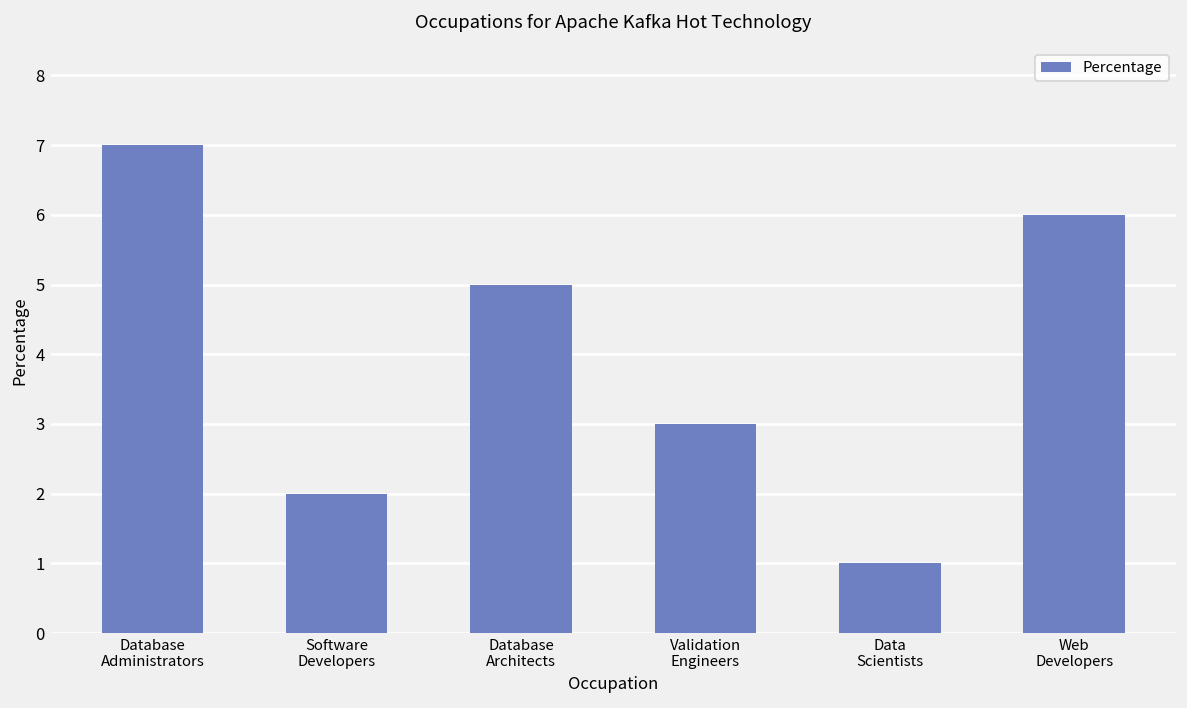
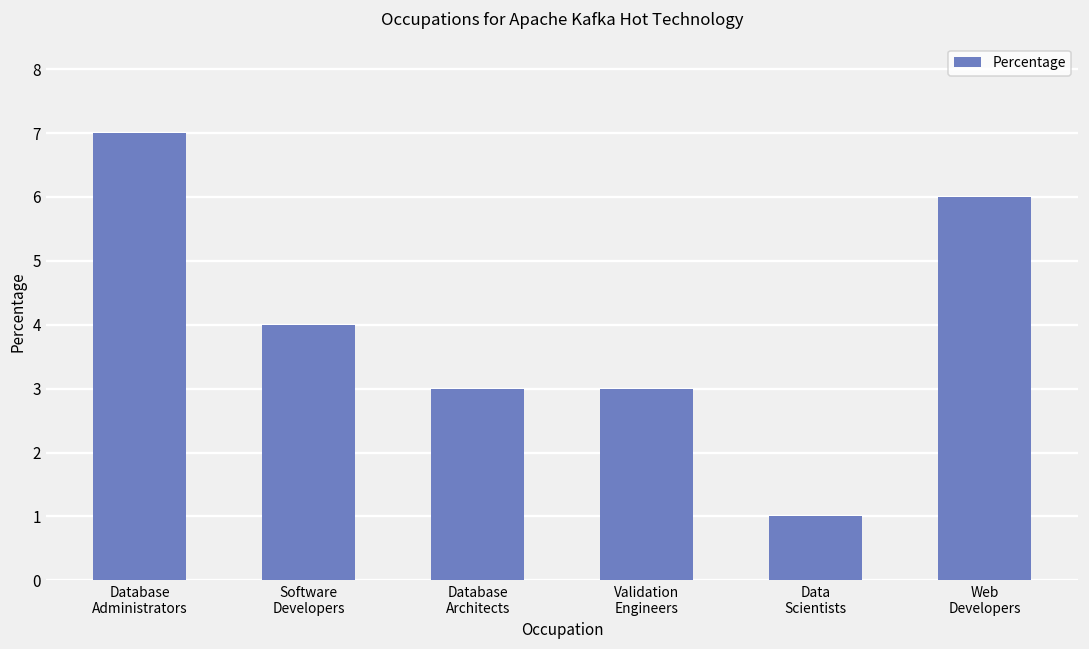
  {
    "Database Administrators": 7,
-   "Software Developers": 2,
-   "Database Architects": 5,
+   "Software Developers": 4,
+   "Database Architects": 3,
    "Validation Engineers": 3,
    "Data Scientists": 1,
    "Web Developers": 6
  }
